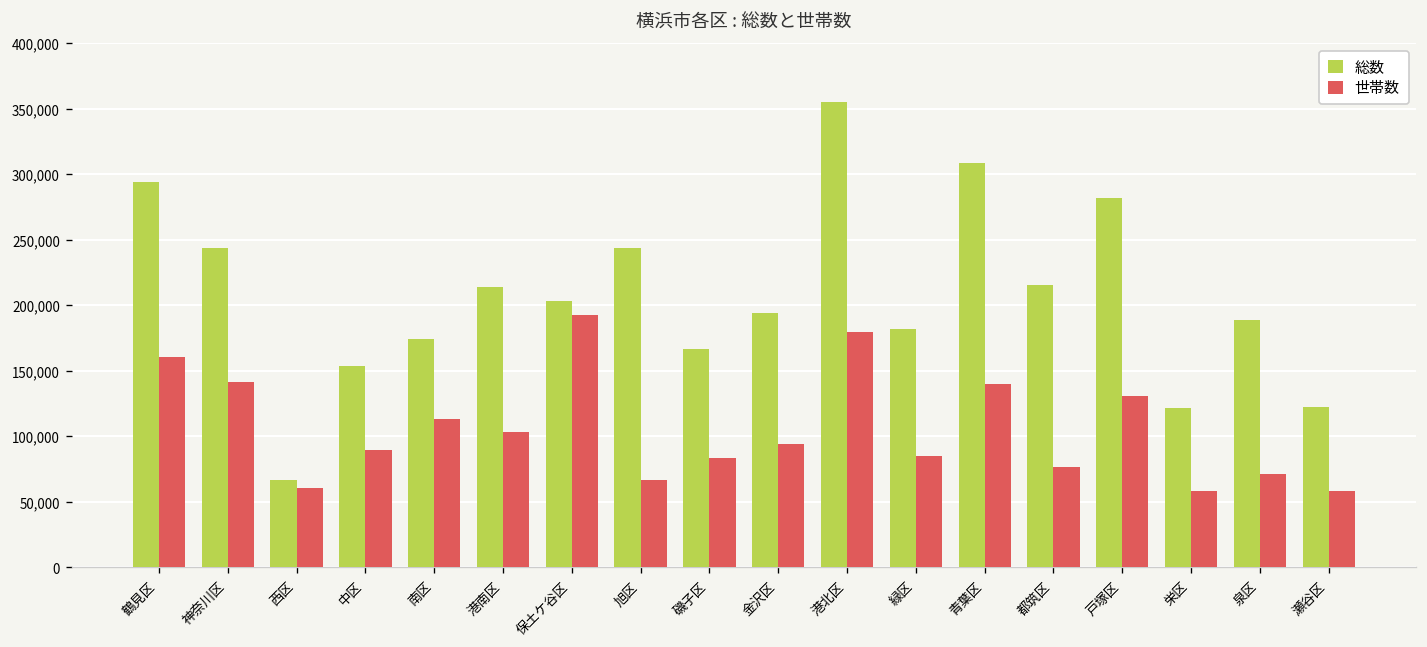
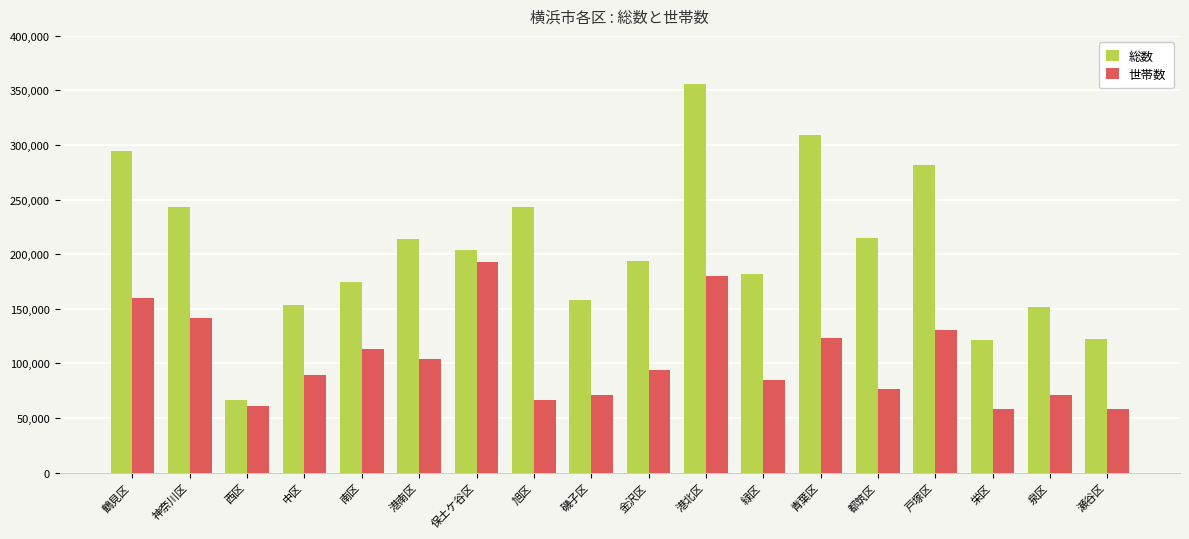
  {
    "総数": {
      "鶴見区": "294,000",
      "神奈川区": "244,000",
      "西区": "66,000",
      "中区": "154,000",
      "南区": "174,000",
      "港南区": "214,000",
      "保土ケ谷区": "203,000",
      "旭区": "243,000",
-     "磯子区": "166,000",
+     "磯子区": "158,000",
      "金沢区": "194,000",
      "港北区": "356,000",
      "緑区": "182,000",
      "青葉区": "309,000",
      "都筑区": "215,000",
      "戸塚区": "282,000",
      "栄区": "121,000",
-     "泉区": "189,000",
+     "泉区": "152,000",
      "瀬谷区": "122,000"
    },
    "世帯数": {
      "鶴見区": "160,000",
      "神奈川区": "142,000",
      "西区": "61,000",
      "中区": "90,000",
      "南区": "113,000",
      "港南区": "104,000",
      "保土ケ谷区": "192,000",
      "旭区": "66,000",
-     "磯子区": "84,000",
+     "磯子区": "71,000",
      "金沢区": "94,000",
      "港北区": "180,000",
      "緑区": "85,000",
-     "青葉区": "140,000",
+     "青葉区": "123,000",
      "都筑区": "77,000",
      "戸塚区": "131,000",
      "栄区": "58,000",
      "泉区": "71,000",
      "瀬谷区": "58,000"
    }
  }
